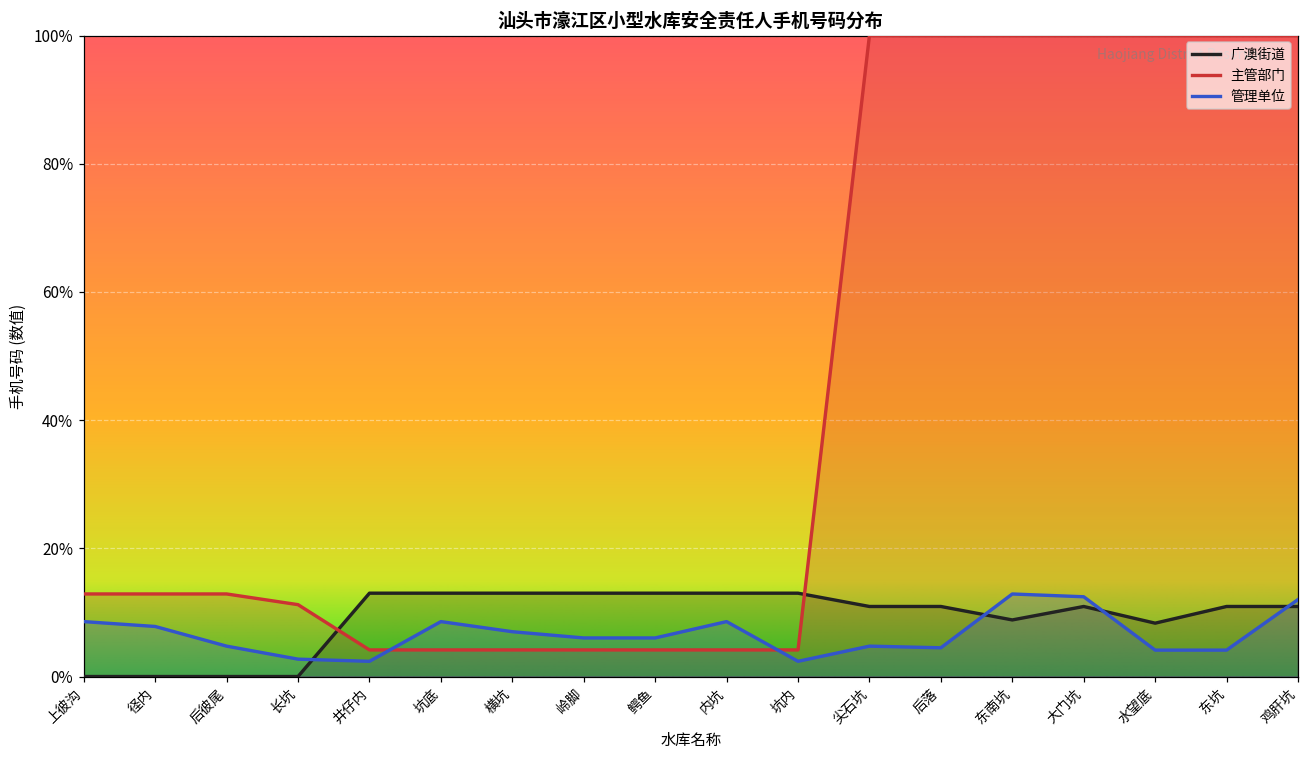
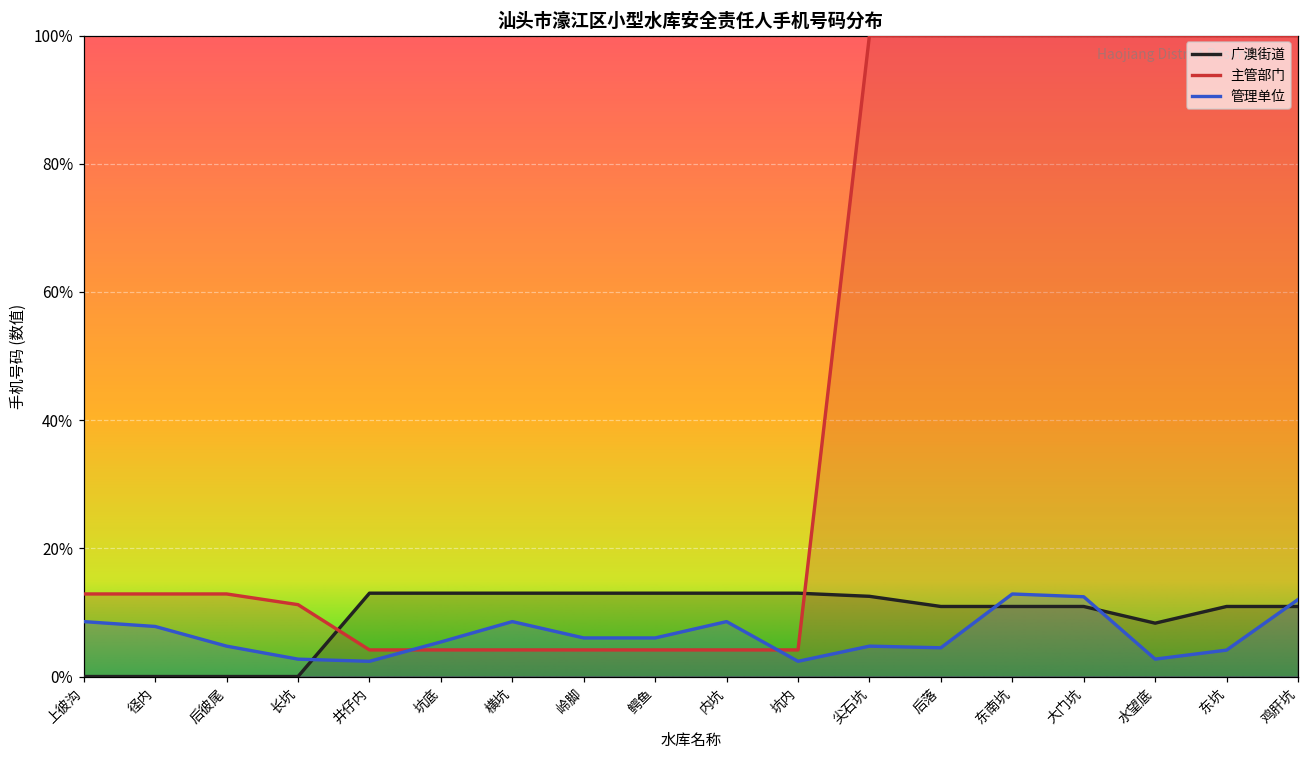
  {
    "广澳街道": {
      "上彼沟": "0%",
      "径内": "0%",
      "后彼尾": "0%",
      "长坑": "0%",
      "井仔内": "13%",
      "坑底": "13%",
      "横坑": "13%",
      "岭脚": "13%",
      "鳄鱼": "13%",
      "内坑": "13%",
      "坑内": "13%",
-     "尖石坑": "11%",
+     "尖石坑": "13%",
      "后落": "11%",
-     "东南坑": "9%",
+     "东南坑": "11%",
      "大门坑": "11%",
      "水望底": "8%",
      "东坑": "11%",
      "鸡肝坑": "11%"
    },
    "主管部门": {
      "上彼沟": "13%",
      "径内": "13%",
      "后彼尾": "13%",
      "长坑": "11%",
      "井仔内": "4%",
      "坑底": "4%",
      "横坑": "4%",
      "岭脚": "4%",
      "鳄鱼": "4%",
      "内坑": "4%",
      "坑内": "4%",
      "尖石坑": "100%",
      "后落": "100%",
      "东南坑": "100%",
      "大门坑": "100%",
      "水望底": "100%",
      "东坑": "100%",
      "鸡肝坑": "100%"
    },
    "管理单位": {
      "上彼沟": "9%",
      "径内": "8%",
      "后彼尾": "5%",
      "长坑": "3%",
      "井仔内": "2%",
-     "坑底": "9%",
-     "横坑": "7%",
+     "坑底": "5%",
+     "横坑": "9%",
      "岭脚": "6%",
      "鳄鱼": "6%",
      "内坑": "9%",
      "坑内": "2%",
      "尖石坑": "5%",
      "后落": "4%",
      "东南坑": "13%",
      "大门坑": "12%",
-     "水望底": "4%",
+     "水望底": "3%",
      "东坑": "4%",
      "鸡肝坑": "12%"
    }
  }
